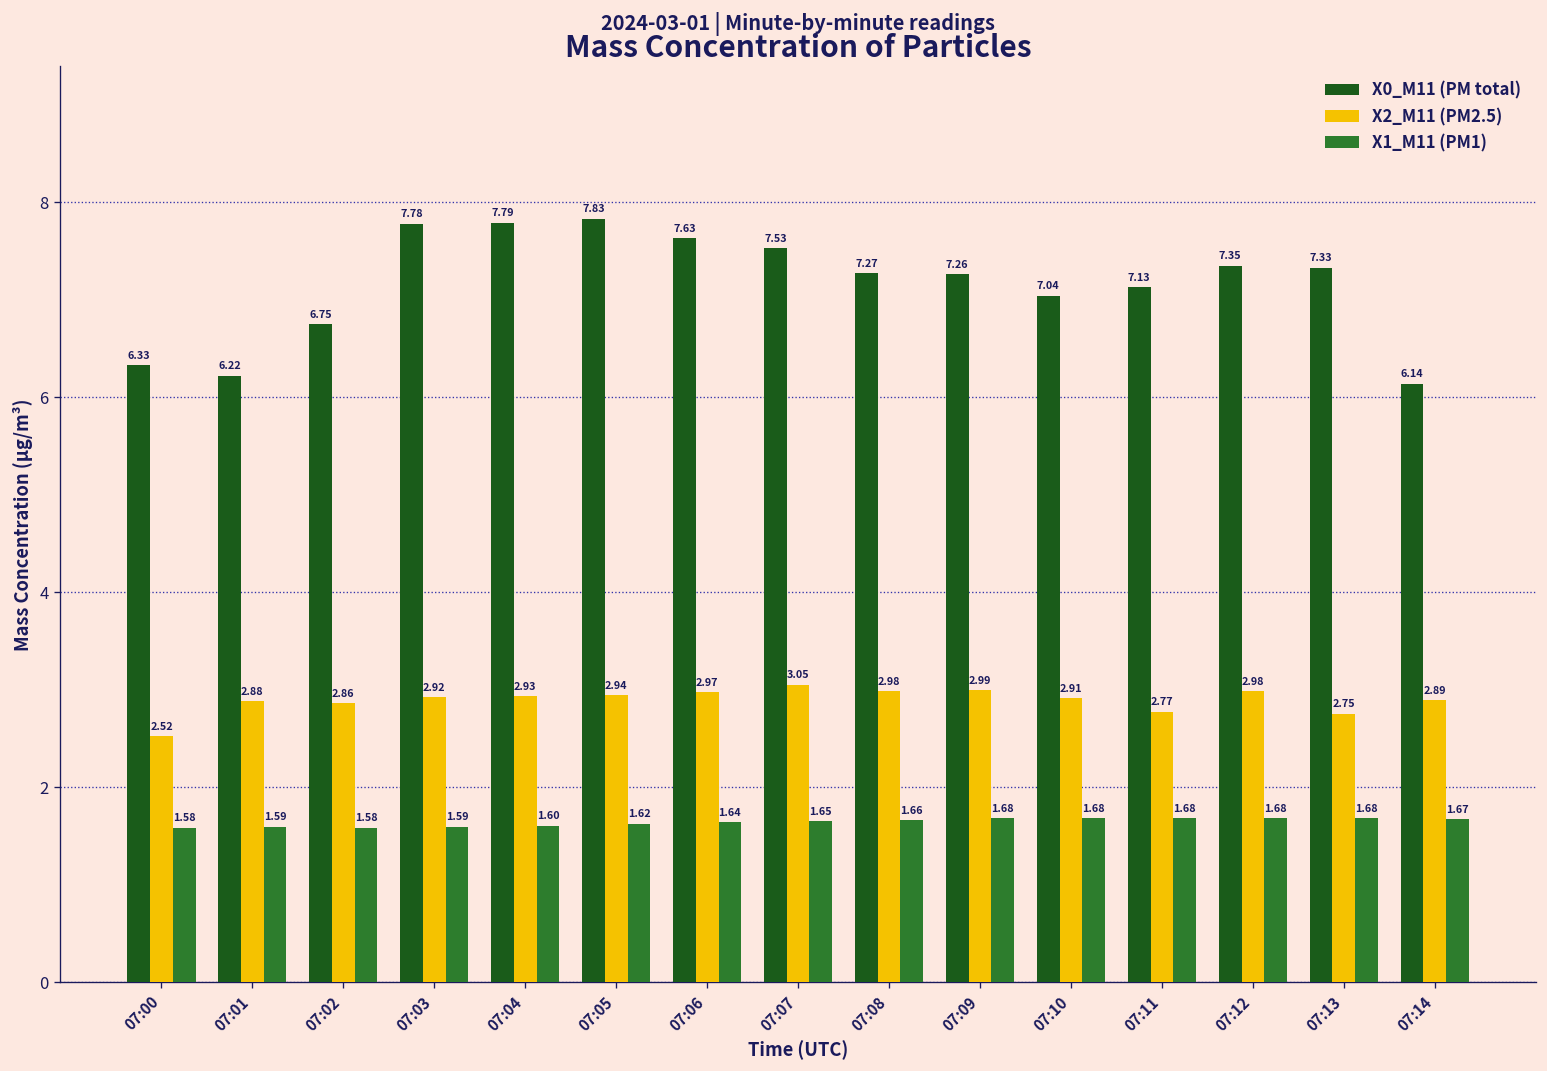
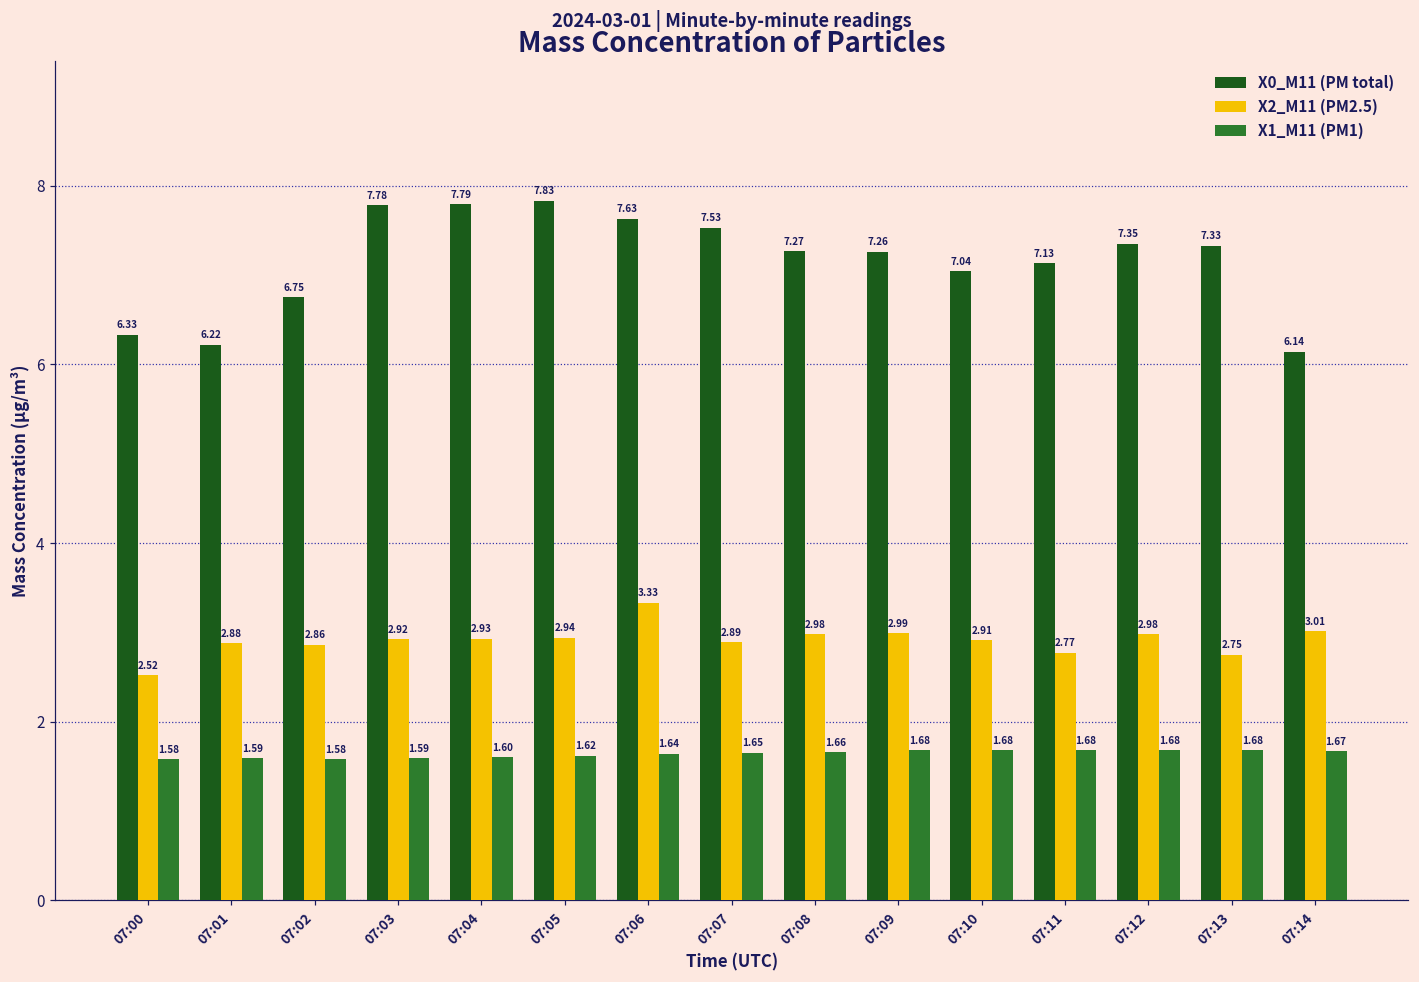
  {
    "X2_M11 (PM2.5)": {
      "07:00": 2.52,
      "07:01": 2.88,
      "07:02": 2.86,
      "07:03": 2.92,
      "07:04": 2.93,
      "07:05": 2.94,
-     "07:06": 2.97,
-     "07:07": 3.05,
+     "07:06": 3.33,
+     "07:07": 2.89,
      "07:08": 2.98,
      "07:09": 2.99,
      "07:10": 2.91,
      "07:11": 2.77,
      "07:12": 2.98,
      "07:13": 2.75,
-     "07:14": 2.89
+     "07:14": 3.01
    }
  }
